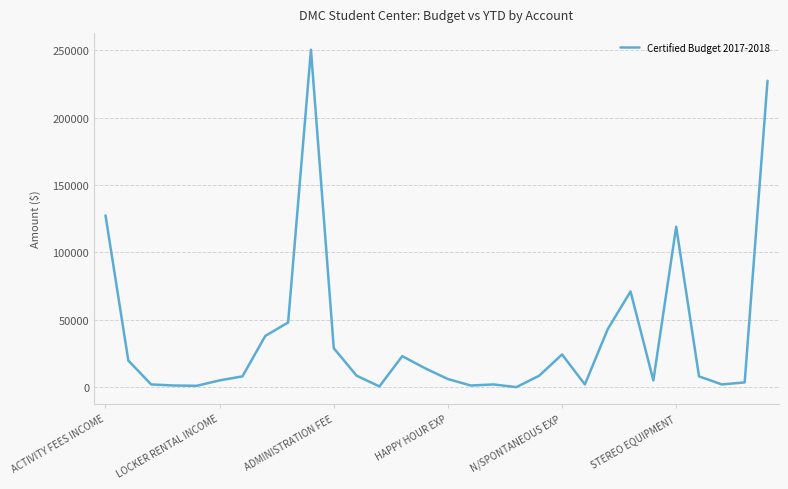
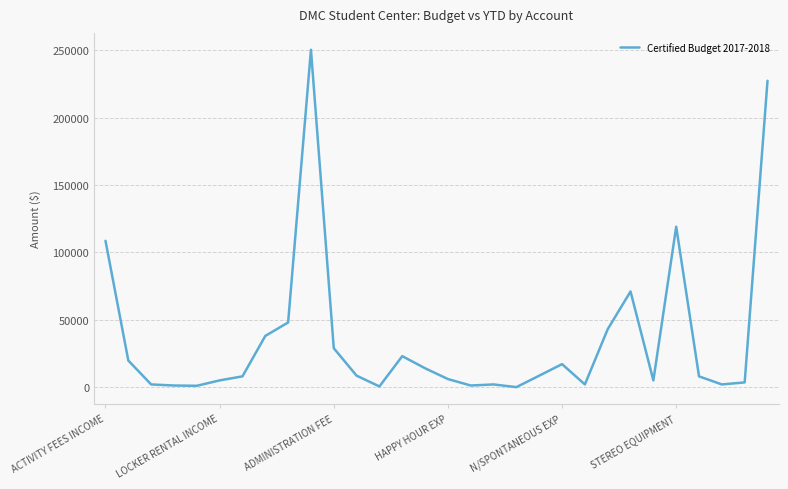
  {
-   "ACTIVITY FEES INCOME": 127000,
+   "ACTIVITY FEES INCOME": 109000,
    "LOCKER RENTAL INCOME": 5000,
    "ADMINISTRATION FEE": 29000,
    "HAPPY HOUR EXP": 6000,
-   "N/SPONTANEOUS EXP": 24000,
+   "N/SPONTANEOUS EXP": 17000,
    "STEREO EQUIPMENT": 119000
  }
